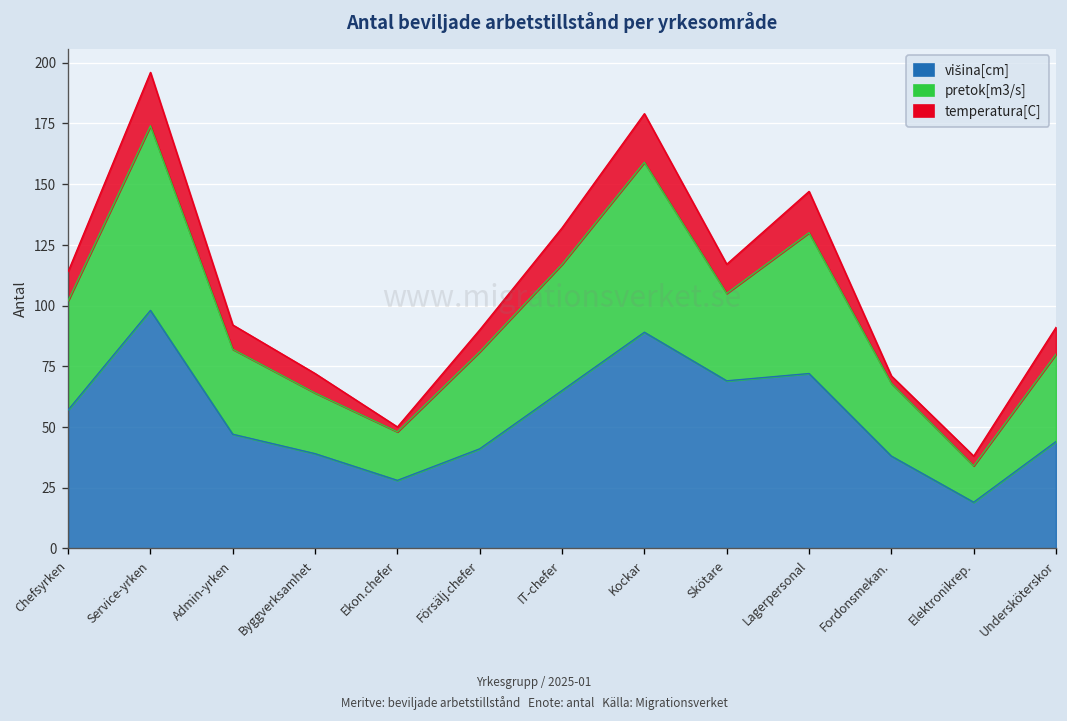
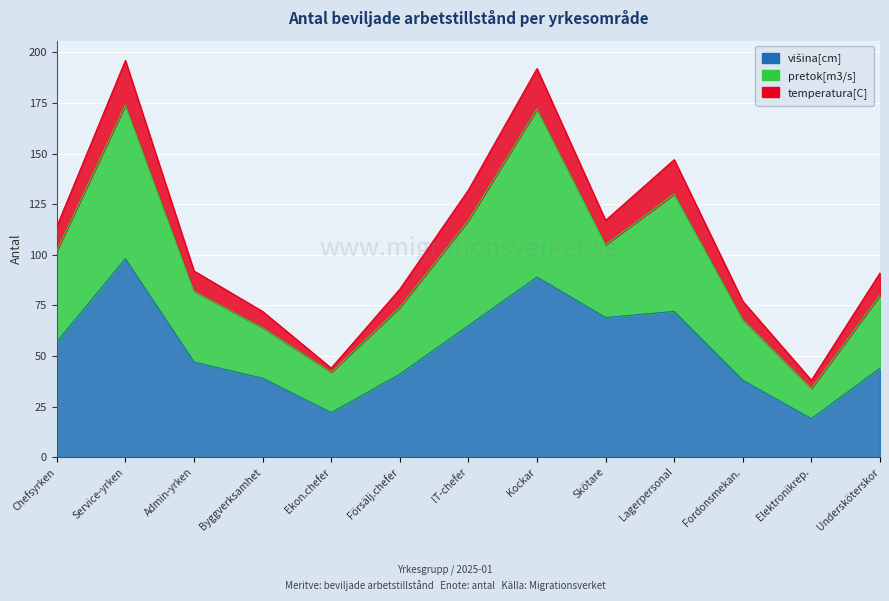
  {
    "višina[cm]": {
      "Chefsyrken": 57,
      "Service-yrken": 98,
      "Admin-yrken": 47,
      "Byggverksamhet": 39,
-     "Ekon.chefer": 28,
+     "Ekon.chefer": 22,
      "Försälj.chefer": 41,
      "IT-chefer": 65,
      "Kockar": 89,
      "Skötare": 69,
      "Lagerpersonal": 72,
      "Fordonsmekan.": 38,
      "Elektronikrep.": 19,
      "Undersköterskor": 44
    },
    "pretok[m3/s]": {
      "Chefsyrken": 45,
      "Service-yrken": 76,
      "Admin-yrken": 35,
      "Byggverksamhet": 25,
      "Ekon.chefer": 20,
-     "Försälj.chefer": 40,
+     "Försälj.chefer": 33,
      "IT-chefer": 52,
-     "Kockar": 70,
+     "Kockar": 83,
      "Skötare": 36,
      "Lagerpersonal": 58,
      "Fordonsmekan.": 30,
      "Elektronikrep.": 15,
      "Undersköterskor": 36
    },
    "temperatura[C]": {
      "Chefsyrken": 12,
      "Service-yrken": 22,
      "Admin-yrken": 10,
      "Byggverksamhet": 8,
      "Ekon.chefer": 2,
      "Försälj.chefer": 9,
      "IT-chefer": 15,
      "Kockar": 20,
      "Skötare": 12,
      "Lagerpersonal": 17,
-     "Fordonsmekan.": 3,
+     "Fordonsmekan.": 9,
      "Elektronikrep.": 4,
      "Undersköterskor": 11
    }
  }
